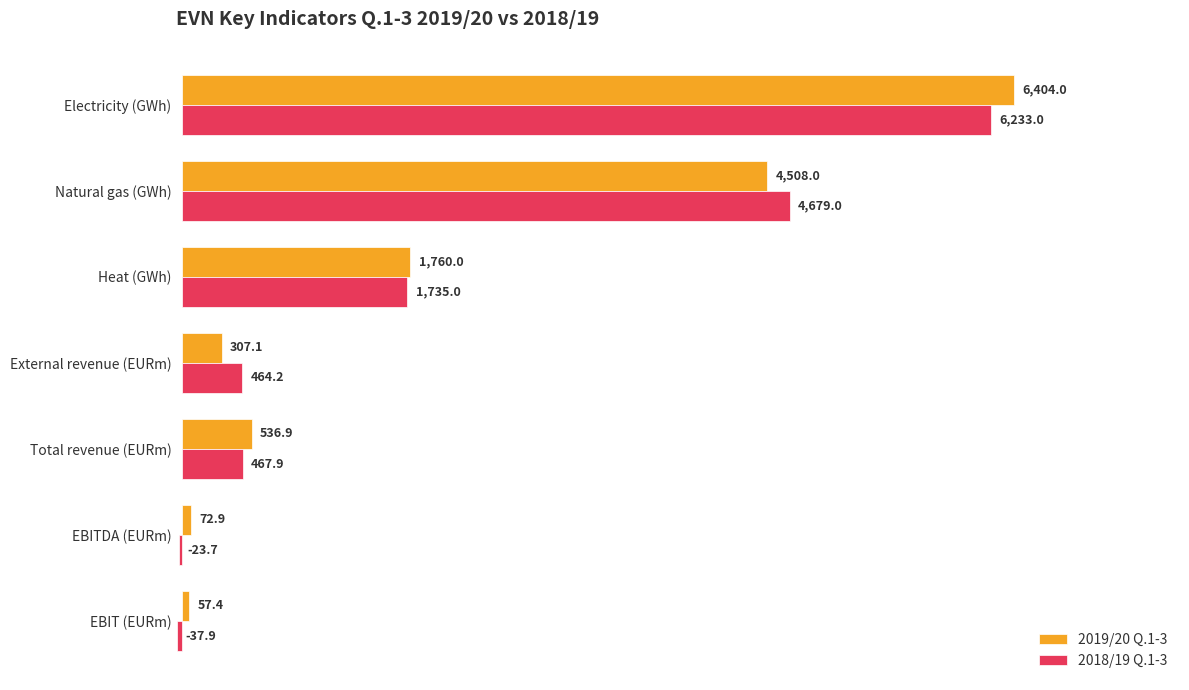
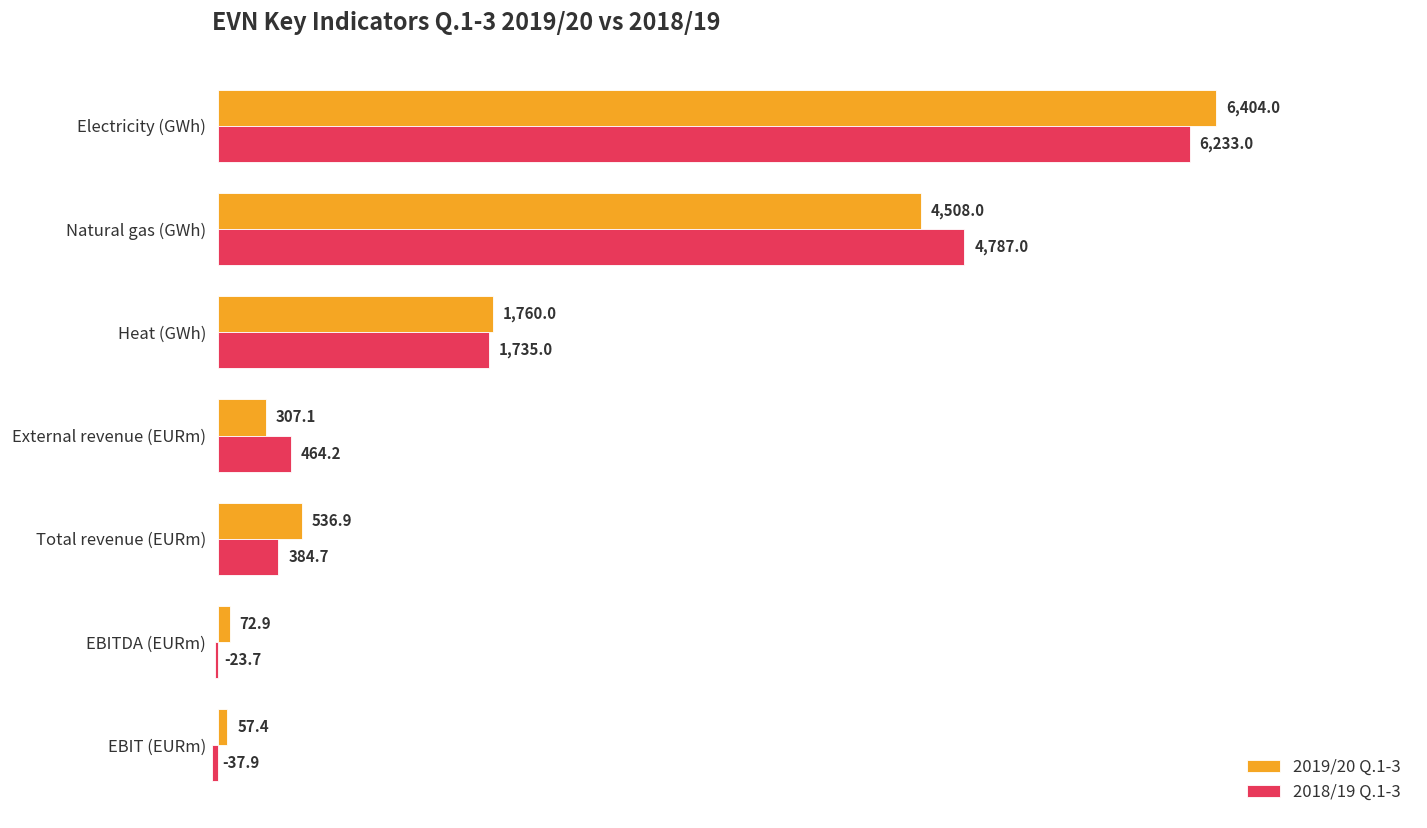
  {
    "2019/20 Q.1-3": {
      "Electricity (GWh)": "6,404.0",
      "Natural gas (GWh)": "4,508.0",
      "Heat (GWh)": "1,760.0",
      "External revenue (EURm)": "307.1",
      "Total revenue (EURm)": "536.9",
      "EBITDA (EURm)": "72.9",
      "EBIT (EURm)": "57.4"
    },
    "2018/19 Q.1-3": {
      "Electricity (GWh)": "6,233.0",
-     "Natural gas (GWh)": "4,679.0",
+     "Natural gas (GWh)": "4,787.0",
      "Heat (GWh)": "1,735.0",
      "External revenue (EURm)": "464.2",
-     "Total revenue (EURm)": "467.9",
+     "Total revenue (EURm)": "384.7",
      "EBITDA (EURm)": "-23.7",
      "EBIT (EURm)": "-37.9"
    }
  }
